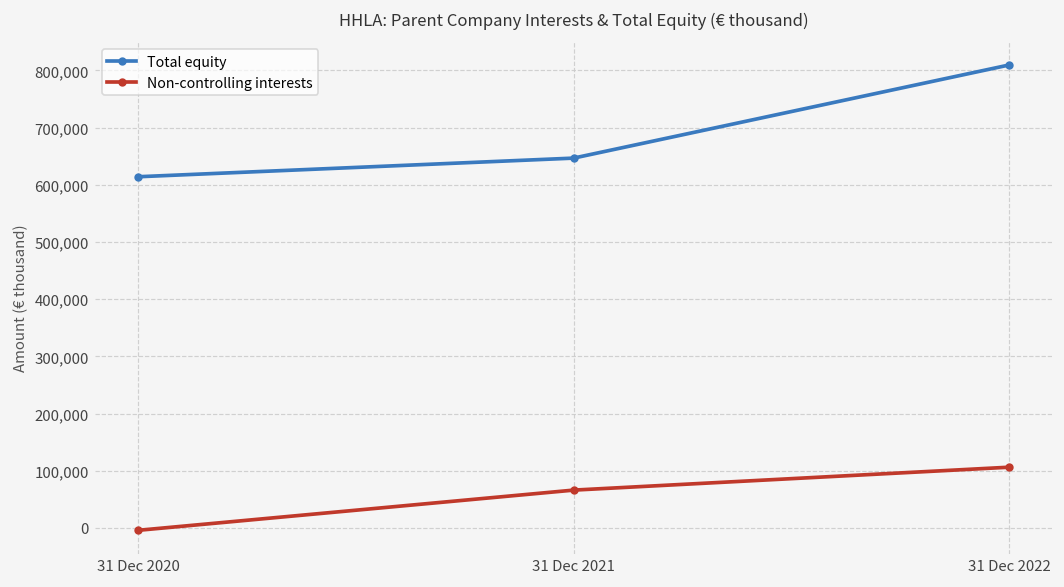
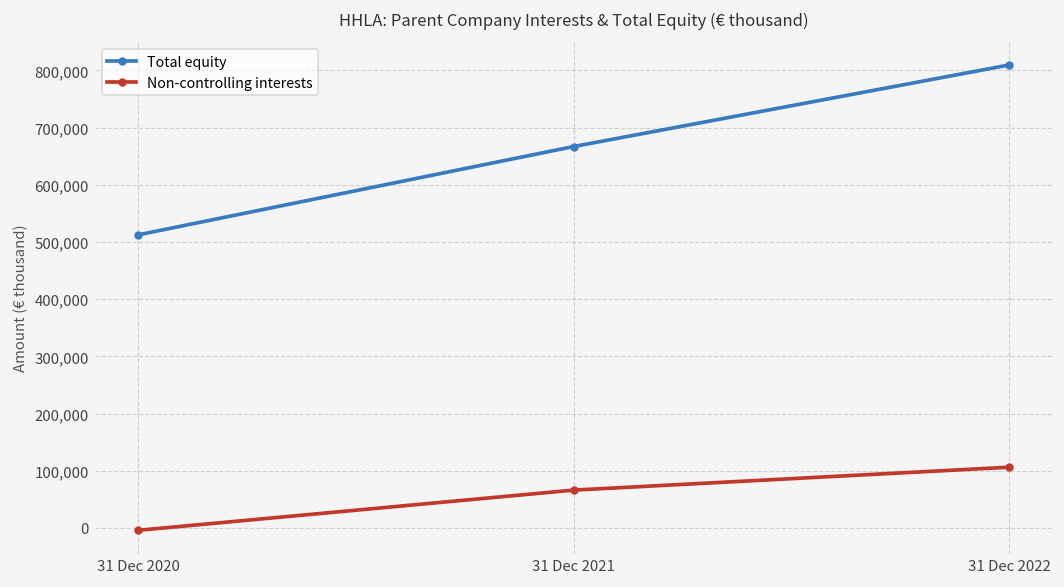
  {
    "Total equity": {
-     "31 Dec 2020": "610,000",
-     "31 Dec 2021": "650,000",
+     "31 Dec 2020": "510,000",
+     "31 Dec 2021": "670,000",
      "31 Dec 2022": "810,000"
    },
    "Non-controlling interests": {
      "31 Dec 2020": "0",
      "31 Dec 2021": "70,000",
      "31 Dec 2022": "110,000"
    }
  }
